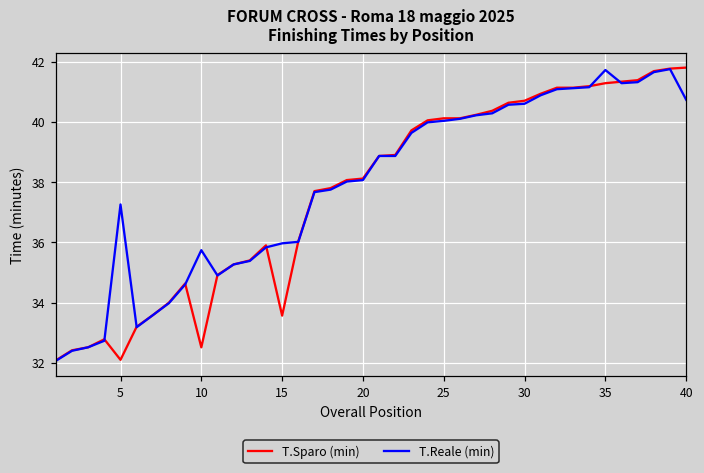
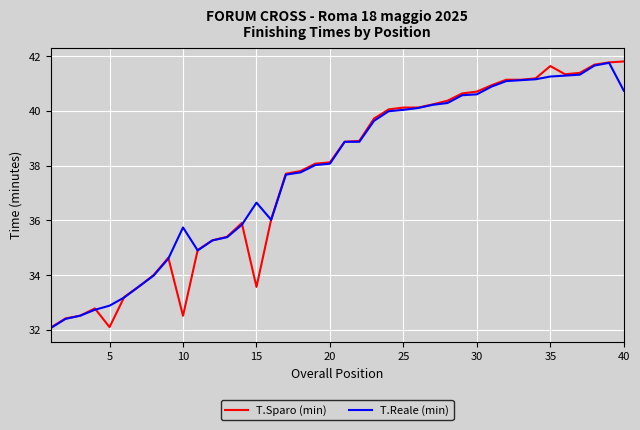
  {
    "T.Sparo (min)": {
      "5": 32.1,
      "10": 32.5,
      "15": 33.6,
      "30": 40.7,
-     "35": 41.3,
+     "35": 41.6,
      "40": 41.8
    },
    "T.Reale (min)": {
-     "5": 37.3,
+     "5": 32.9,
      "10": 35.7,
-     "15": 36.0,
+     "15": 36.6,
      "30": 40.6,
-     "35": 41.7,
+     "35": 41.3,
      "40": 40.7
    }
  }
